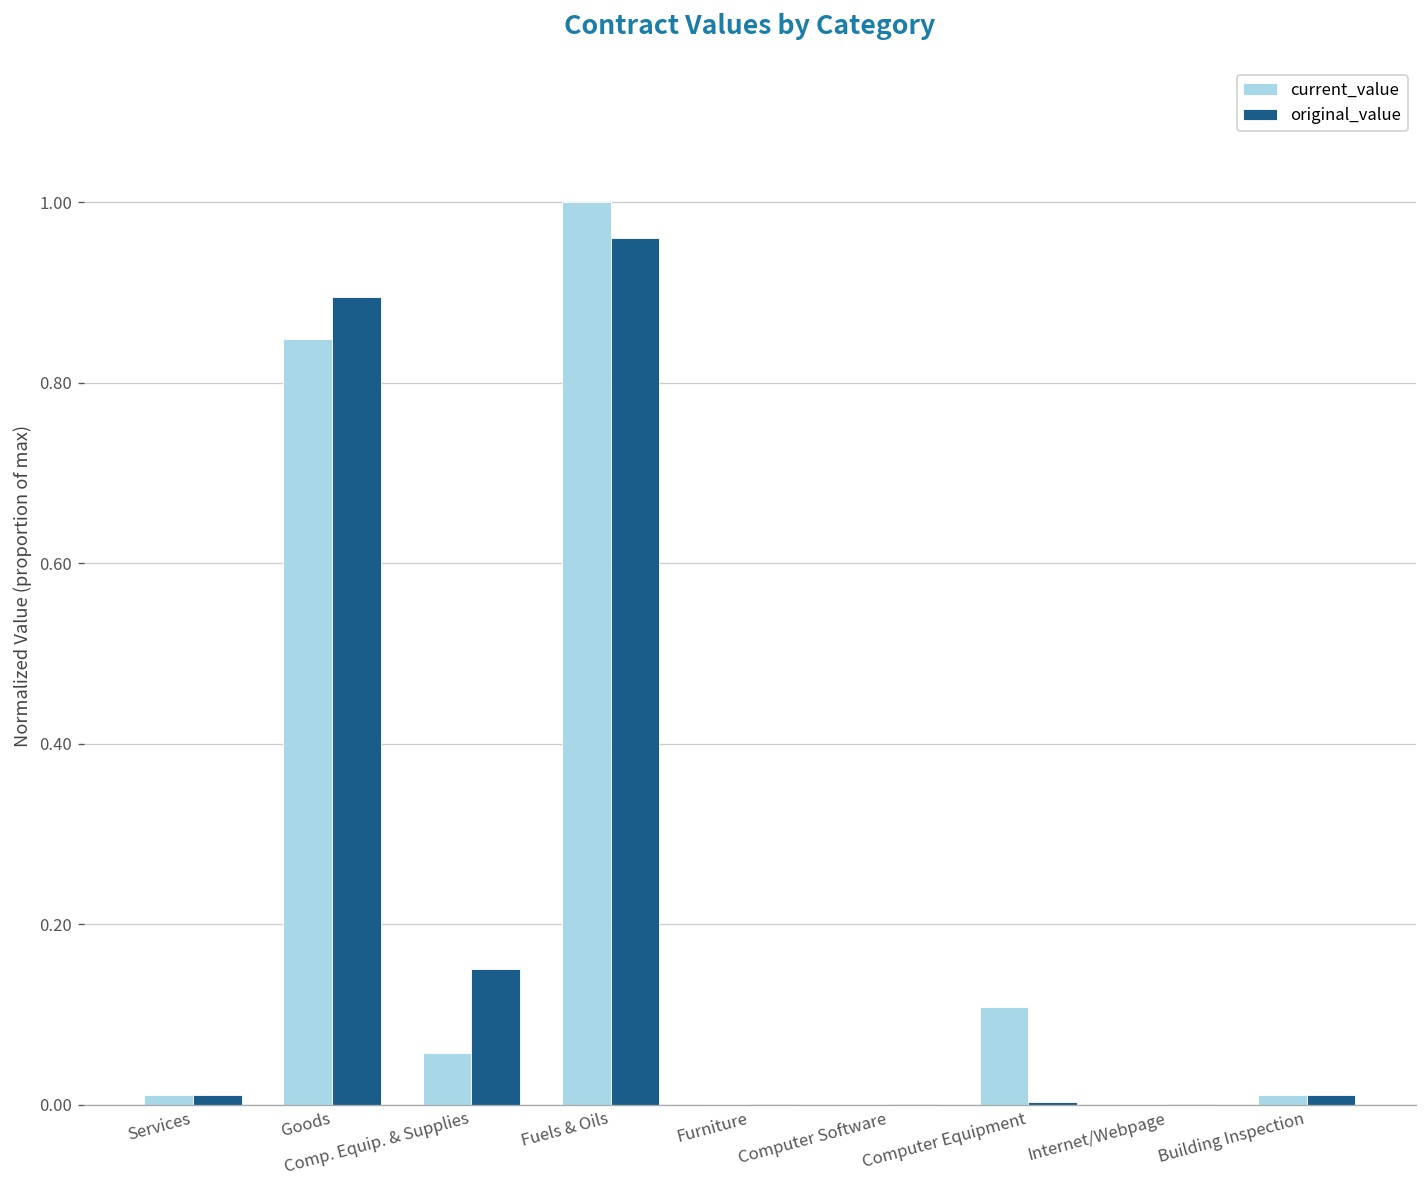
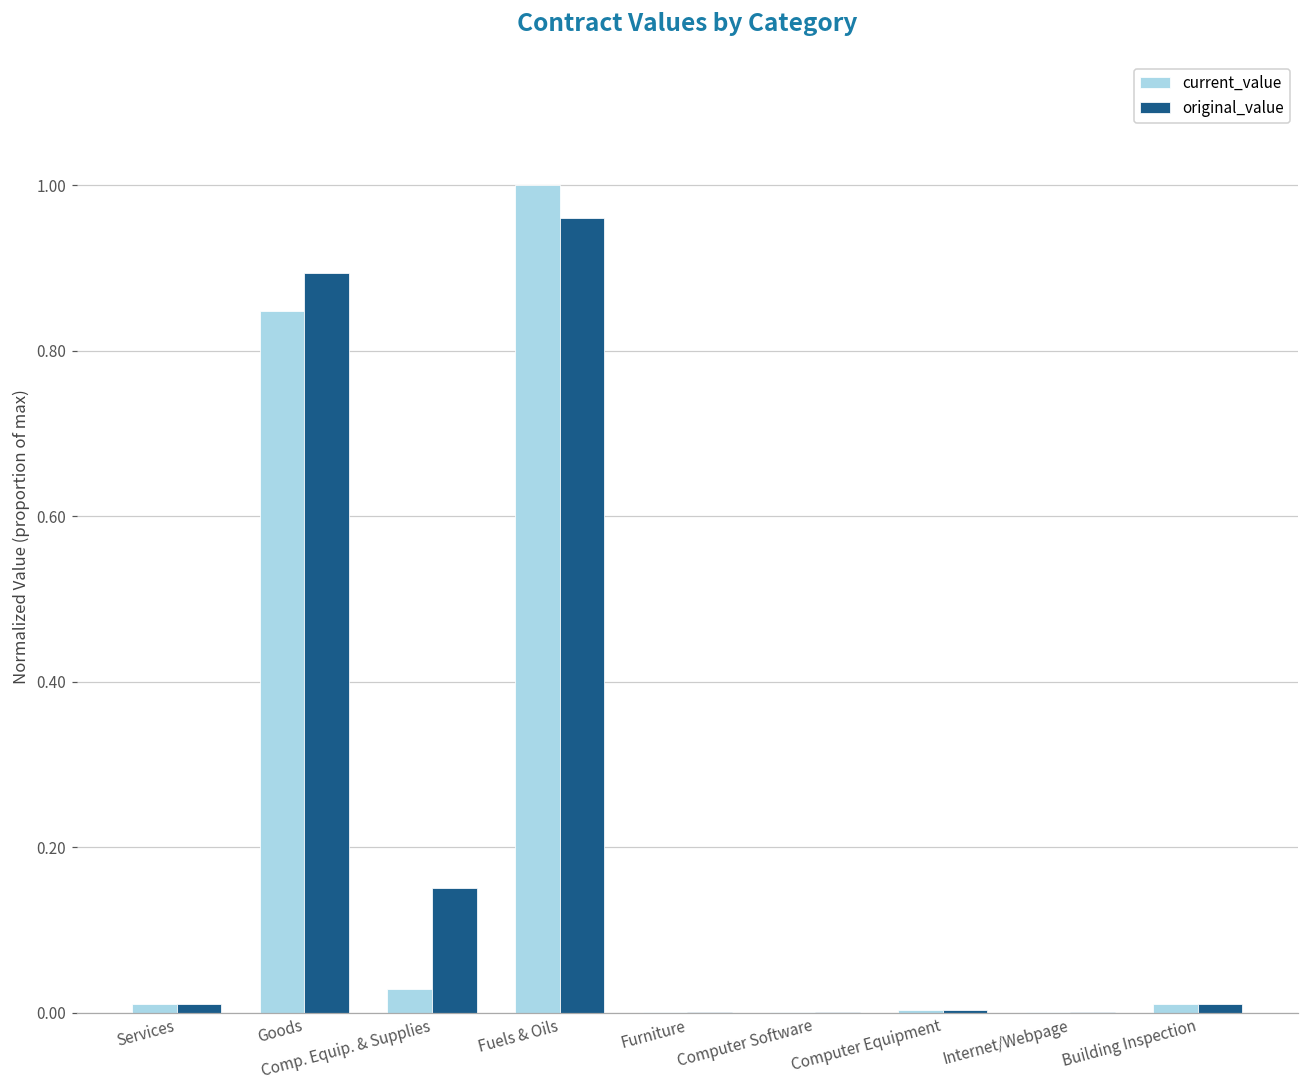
  {
    "current_value": {
      "Services": 0.01,
      "Goods": 0.85,
-     "Comp. Equip. & Supplies": 0.06,
+     "Comp. Equip. & Supplies": 0.03,
      "Fuels & Oils": 1.00,
-     "Computer Equipment": 0.11,
+     "Computer Equipment": 0.00,
      "Building Inspection": 0.01
    },
    "original_value": {
      "Services": 0.01,
      "Goods": 0.89,
      "Comp. Equip. & Supplies": 0.15,
      "Fuels & Oils": 0.96,
      "Building Inspection": 0.01
    }
  }
